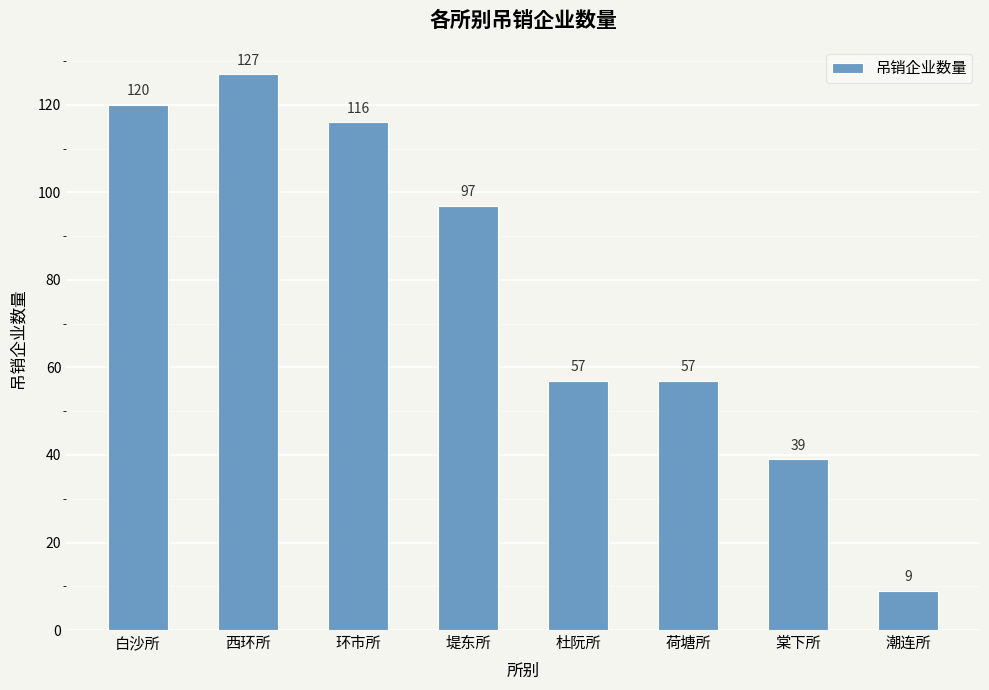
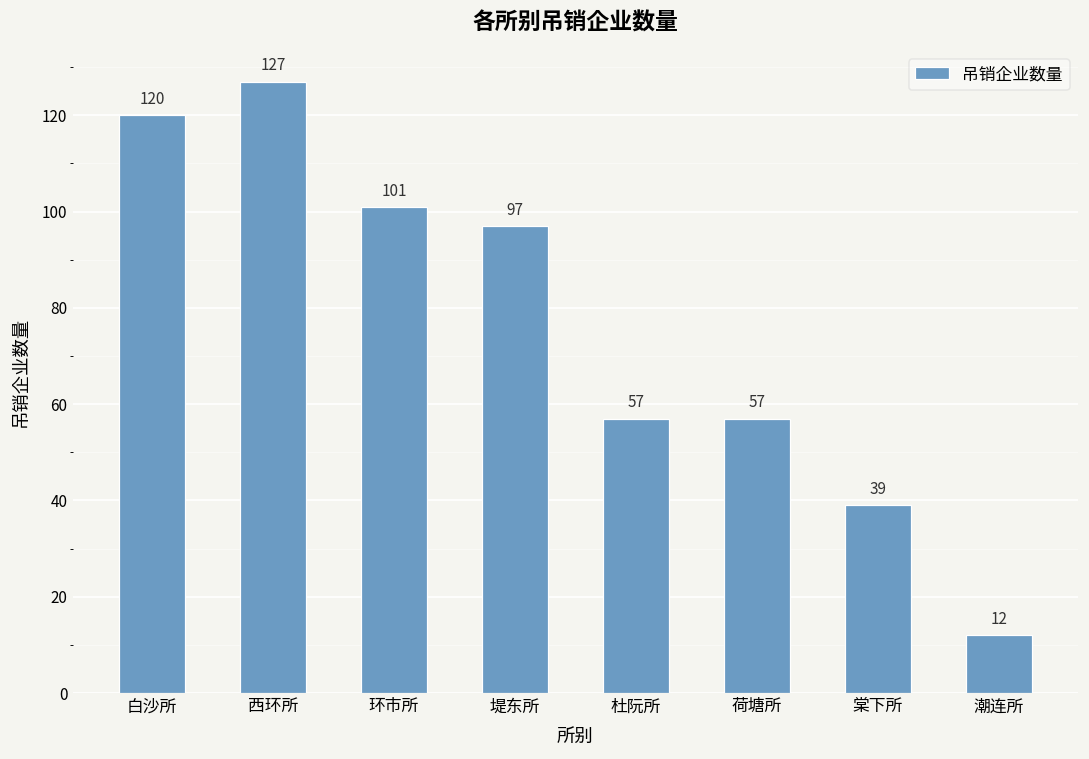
  {
    "白沙所": 120,
    "西环所": 127,
-   "环市所": 116,
+   "环市所": 101,
    "堤东所": 97,
    "杜阮所": 57,
    "荷塘所": 57,
    "棠下所": 39,
-   "潮连所": 9
+   "潮连所": 12
  }
